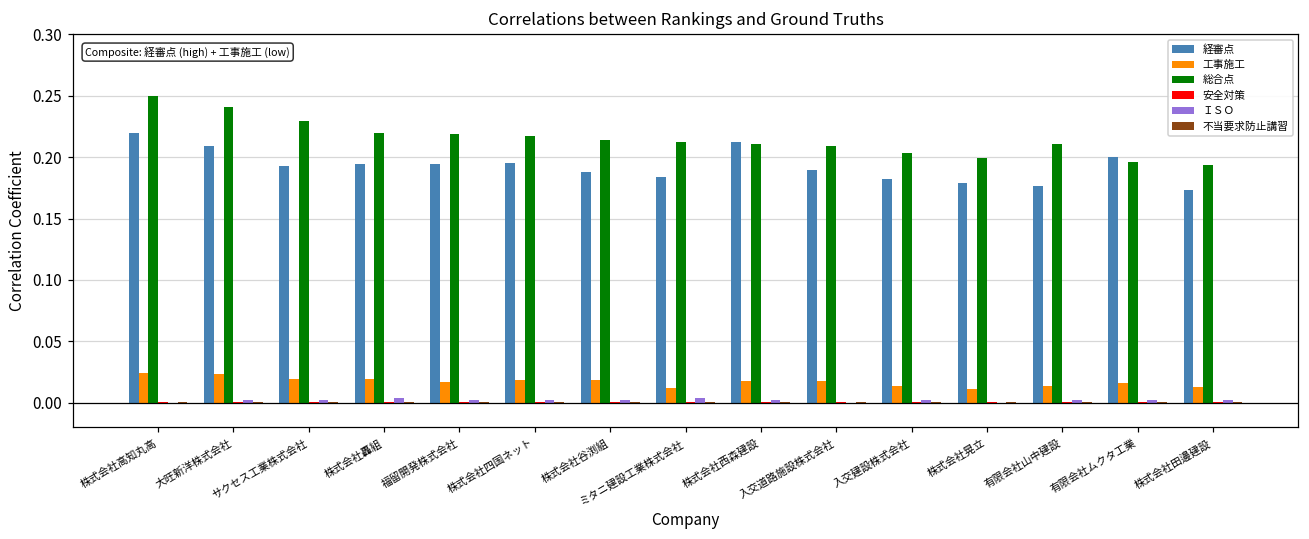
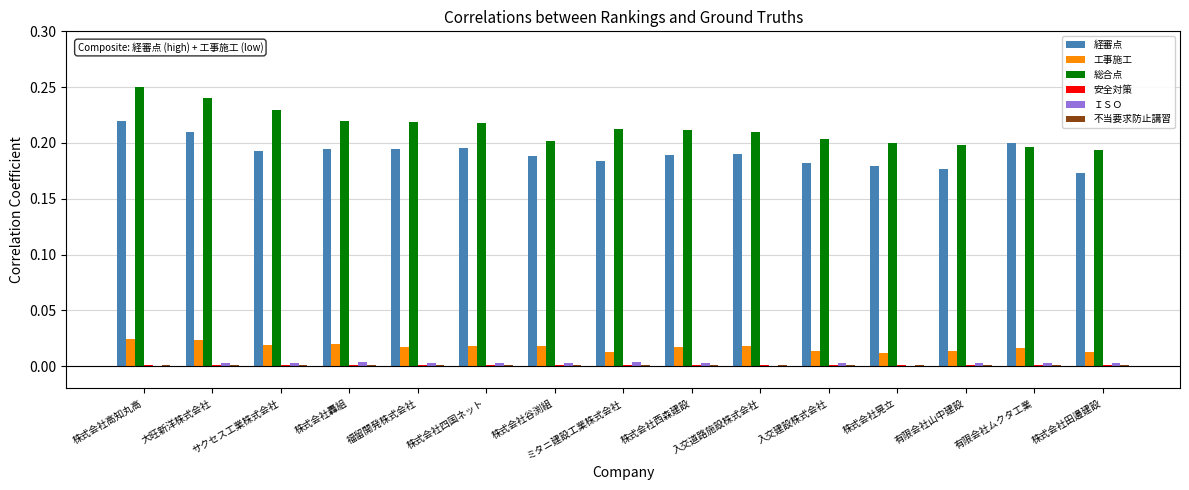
  {
    "経審点": {
      "株式会社高知丸高": 0.220,
      "大旺新洋株式会社": 0.210,
      "サクセス工業株式会社": 0.193,
      "株式会社轟組": 0.195,
      "福留開発株式会社": 0.194,
      "株式会社四国ネット": 0.195,
      "株式会社谷渕組": 0.188,
      "ミタニ建設工業株式会社": 0.184,
-     "株式会社西森建設": 0.212,
+     "株式会社西森建設": 0.189,
      "入交道路施設株式会社": 0.190,
      "入交建設株式会社": 0.182,
      "株式会社晃立": 0.179,
      "有限会社山中建設": 0.176,
      "有限会社ムクタ工業": 0.200,
      "株式会社田邊建設": 0.173
    },
    "工事施工": {
      "株式会社高知丸高": 0.024,
      "大旺新洋株式会社": 0.023,
      "サクセス工業株式会社": 0.019,
      "株式会社轟組": 0.020,
      "福留開発株式会社": 0.017,
      "株式会社四国ネット": 0.018,
      "株式会社谷渕組": 0.018,
      "ミタニ建設工業株式会社": 0.012,
      "株式会社西森建設": 0.018,
      "入交道路施設株式会社": 0.018,
      "入交建設株式会社": 0.014,
      "株式会社晃立": 0.011,
      "有限会社山中建設": 0.014,
      "有限会社ムクタ工業": 0.016,
      "株式会社田邊建設": 0.013
    },
    "総合点": {
      "株式会社高知丸高": 0.250,
      "大旺新洋株式会社": 0.241,
      "サクセス工業株式会社": 0.229,
      "株式会社轟組": 0.220,
      "福留開発株式会社": 0.219,
      "株式会社四国ネット": 0.218,
-     "株式会社谷渕組": 0.214,
+     "株式会社谷渕組": 0.201,
      "ミタニ建設工業株式会社": 0.213,
      "株式会社西森建設": 0.211,
      "入交道路施設株式会社": 0.210,
      "入交建設株式会社": 0.204,
      "株式会社晃立": 0.199,
-     "有限会社山中建設": 0.211,
+     "有限会社山中建設": 0.198,
      "有限会社ムクタ工業": 0.196,
      "株式会社田邊建設": 0.194
    },
    "ＩＳＯ": {
      "株式会社高知丸高": 0.000,
      "大旺新洋株式会社": 0.002,
      "サクセス工業株式会社": 0.002,
      "株式会社轟組": 0.004,
      "福留開発株式会社": 0.002,
      "株式会社四国ネット": 0.002,
      "株式会社谷渕組": 0.002,
      "ミタニ建設工業株式会社": 0.004,
      "株式会社西森建設": 0.002,
      "入交道路施設株式会社": 0.000,
      "入交建設株式会社": 0.002,
      "株式会社晃立": 0.000,
      "有限会社山中建設": 0.002,
      "有限会社ムクタ工業": 0.002,
      "株式会社田邊建設": 0.002
    }
  }
